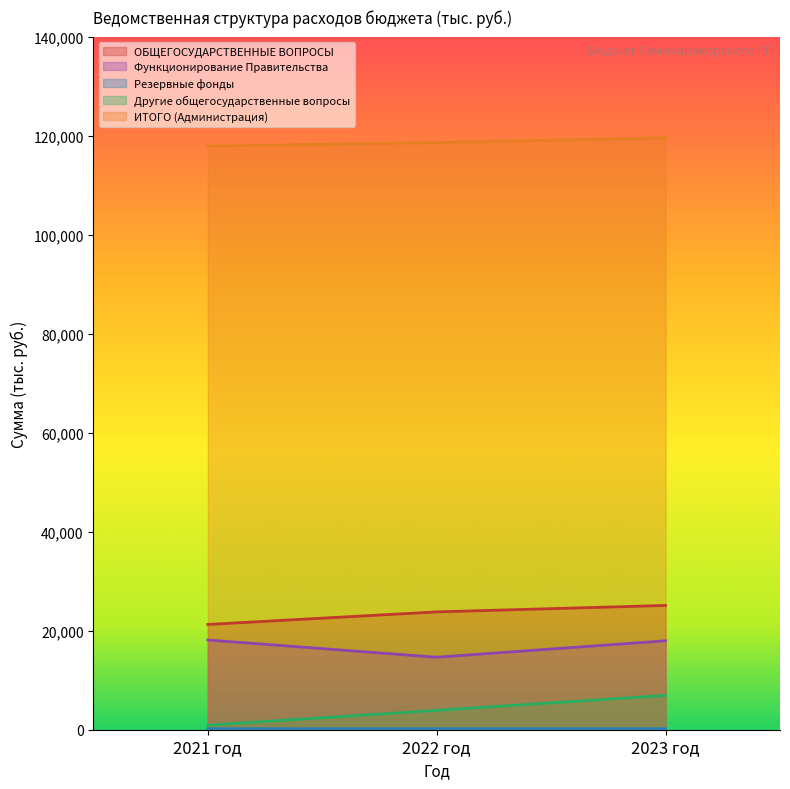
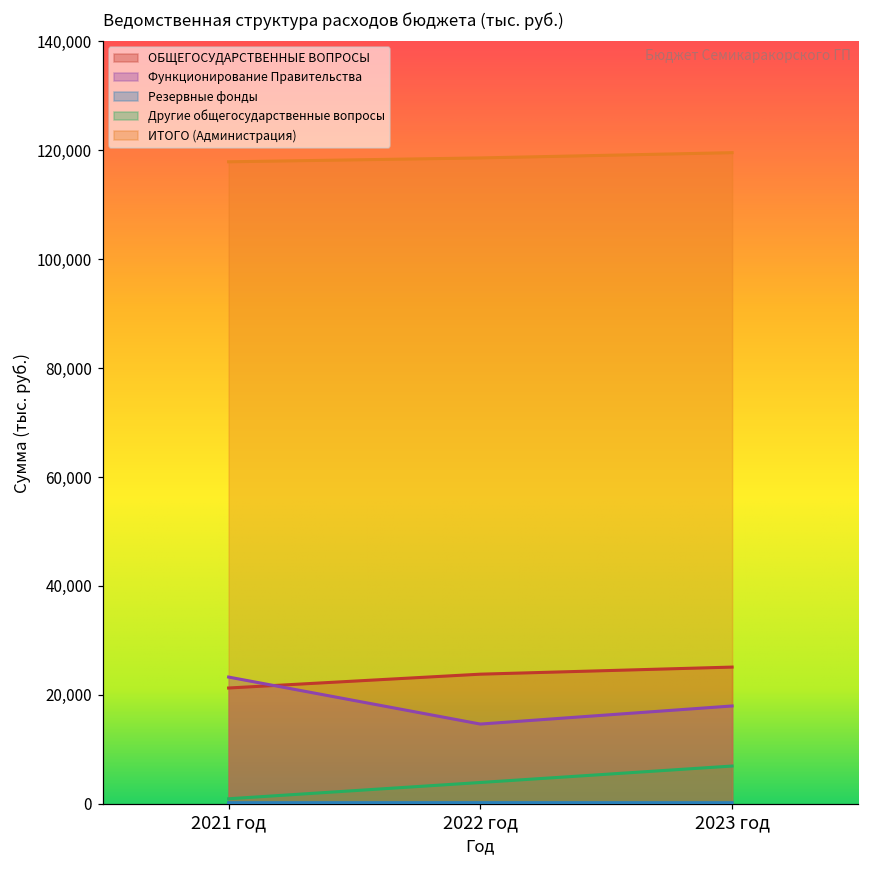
  {
    "Функционирование Правительства": {
-     "2021 год": "18,000",
+     "2021 год": "23,000",
      "2022 год": "15,000",
      "2023 год": "18,000"
    }
  }
